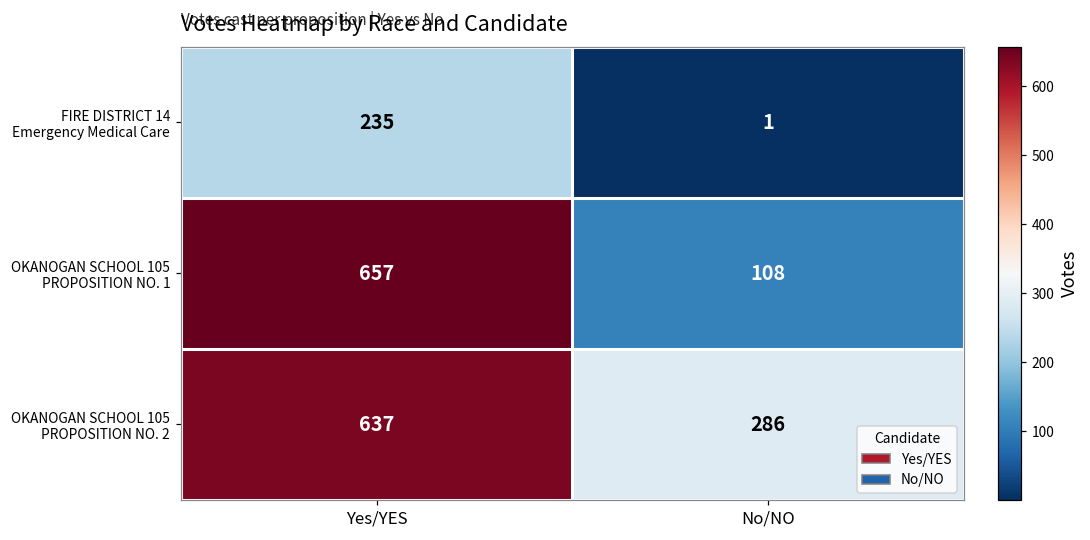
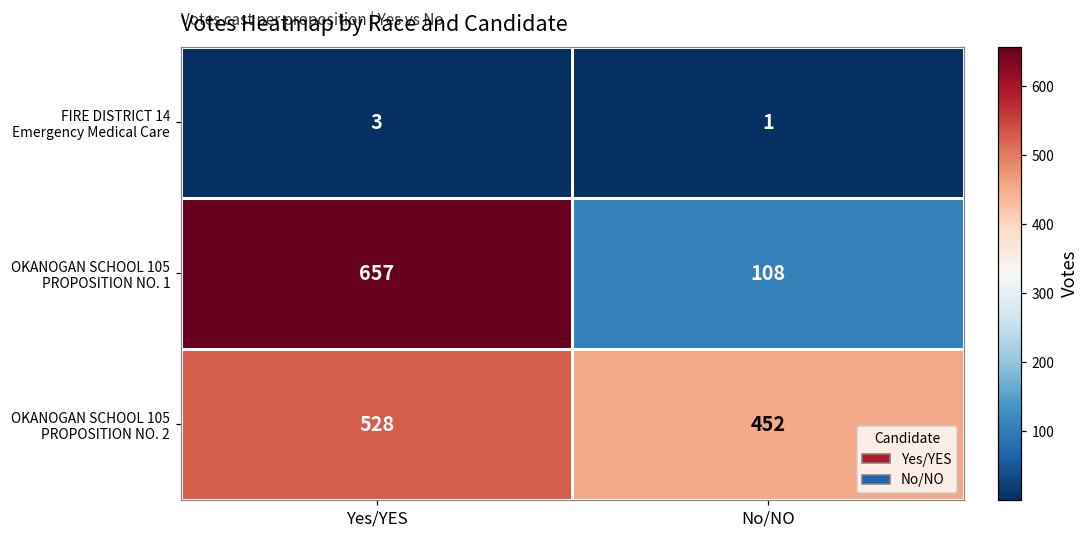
  {
    "FIRE DISTRICT 14 Emergency Medical Care": {
-     "Yes/YES": 235,
+     "Yes/YES": 3,
      "No/NO": 1
    },
    "OKANOGAN SCHOOL 105 PROPOSITION NO. 1": {
      "Yes/YES": 657,
      "No/NO": 108
    },
    "OKANOGAN SCHOOL 105 PROPOSITION NO. 2": {
-     "Yes/YES": 637,
-     "No/NO": 286
+     "Yes/YES": 528,
+     "No/NO": 452
    }
  }
